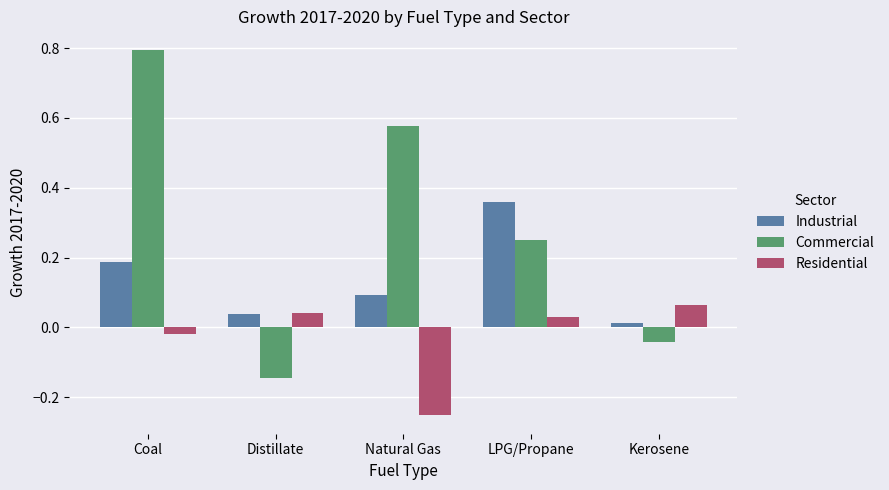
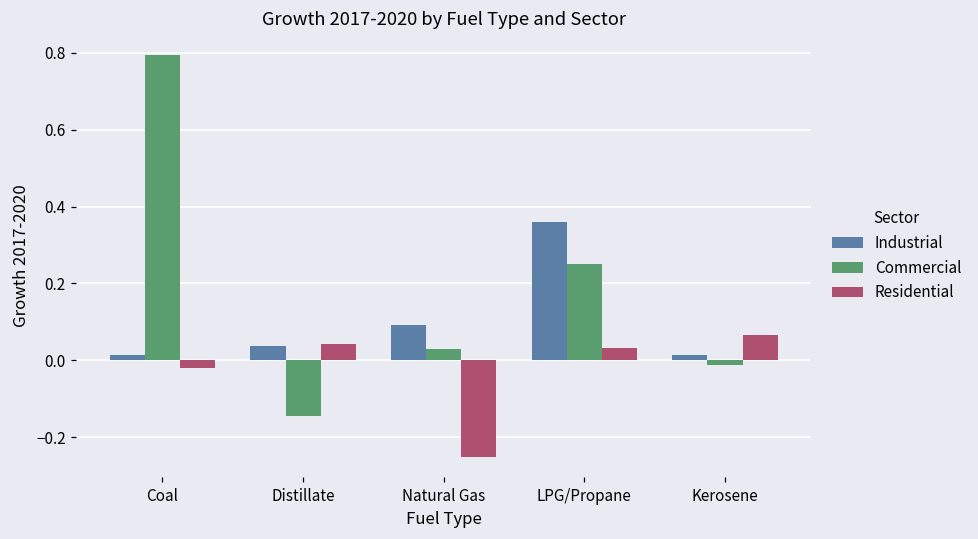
  {
    "Industrial": {
-     "Coal": 0.19,
+     "Coal": 0.01,
      "Distillate": 0.04,
      "Natural Gas": 0.09,
      "LPG/Propane": 0.36,
      "Kerosene": 0.01
    },
    "Commercial": {
      "Coal": 0.80,
      "Distillate": -0.14,
-     "Natural Gas": 0.58,
+     "Natural Gas": 0.03,
      "LPG/Propane": 0.25,
-     "Kerosene": -0.04
+     "Kerosene": -0.01
    },
    "Residential": {
      "Coal": -0.02,
      "Distillate": 0.04,
      "Natural Gas": -0.25,
      "LPG/Propane": 0.03,
      "Kerosene": 0.06
    }
  }
